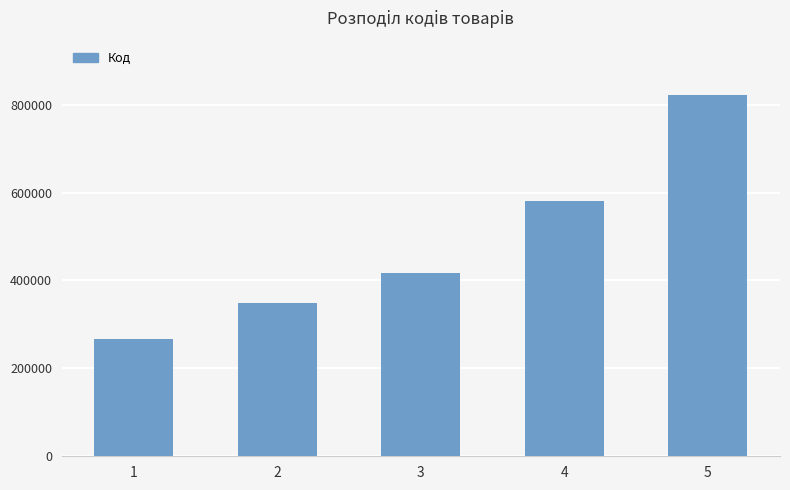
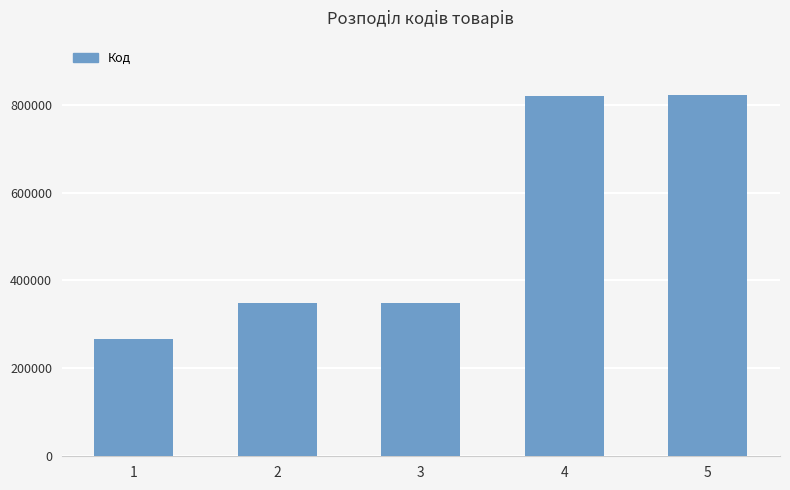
  {
    "1": 270000,
    "2": 350000,
-   "3": 420000,
-   "4": 580000,
+   "3": 350000,
+   "4": 820000,
    "5": 820000
  }
